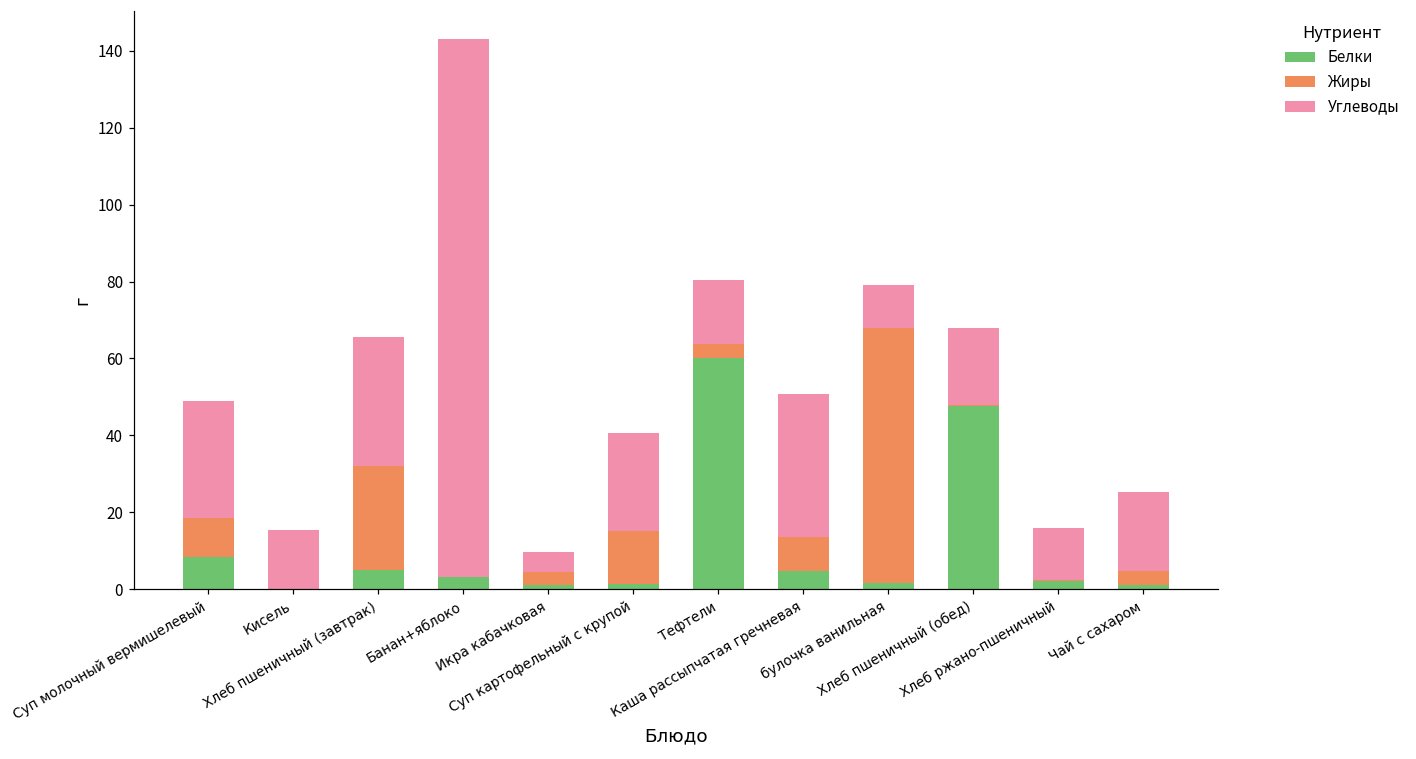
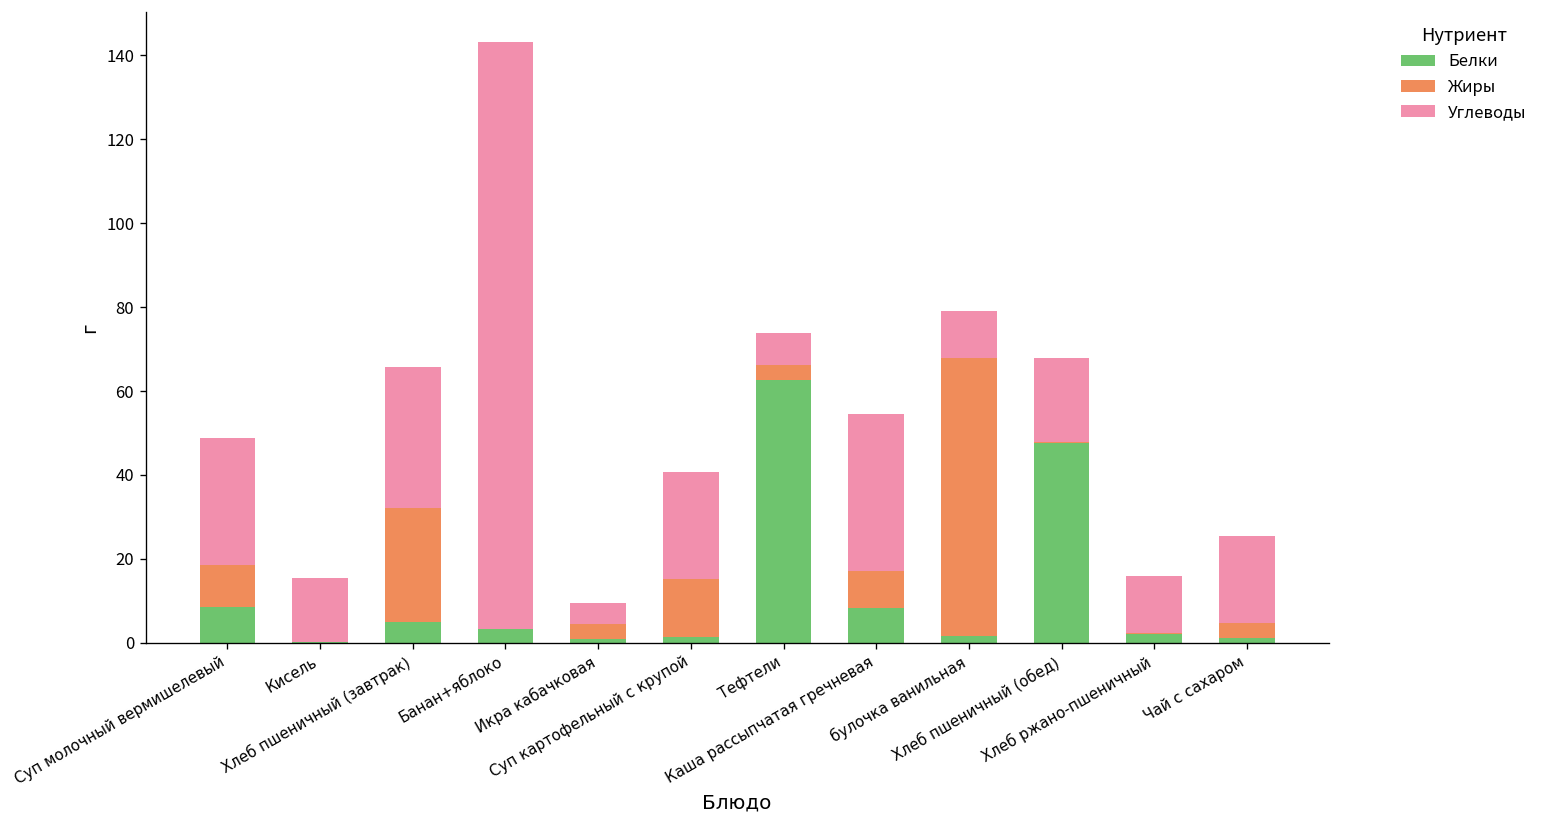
  {
    "Белки": {
      "Суп молочный вермишелевый": 8,
      "Хлеб пшеничный (завтрак)": 5,
      "Банан+яблоко": 3,
      "Икра кабачковая": 1,
      "Суп картофельный с крупой": 1,
-     "Тефтели": 60,
-     "Каша рассыпчатая гречневая": 5,
+     "Тефтели": 63,
+     "Каша рассыпчатая гречневая": 8,
      "булочка ванильная": 2,
      "Хлеб пшеничный (обед)": 48,
      "Хлеб ржано-пшеничный": 2,
      "Чай с сахаром": 1
    },
    "Жиры": {
      "Суп молочный вермишелевый": 10,
      "Хлеб пшеничный (завтрак)": 27,
      "Банан+яблоко": 0,
      "Икра кабачковая": 4,
      "Суп картофельный с крупой": 14,
      "Тефтели": 4,
      "Каша рассыпчатая гречневая": 9,
      "булочка ванильная": 66,
      "Чай с сахаром": 4
    },
    "Углеводы": {
      "Суп молочный вермишелевый": 30,
      "Кисель": 15,
      "Хлеб пшеничный (завтрак)": 34,
      "Банан+яблоко": 140,
      "Икра кабачковая": 5,
      "Суп картофельный с крупой": 26,
-     "Тефтели": 17,
+     "Тефтели": 7,
      "Каша рассыпчатая гречневая": 37,
      "булочка ванильная": 11,
      "Хлеб пшеничный (обед)": 20,
      "Хлеб ржано-пшеничный": 14,
      "Чай с сахаром": 21
    }
  }
